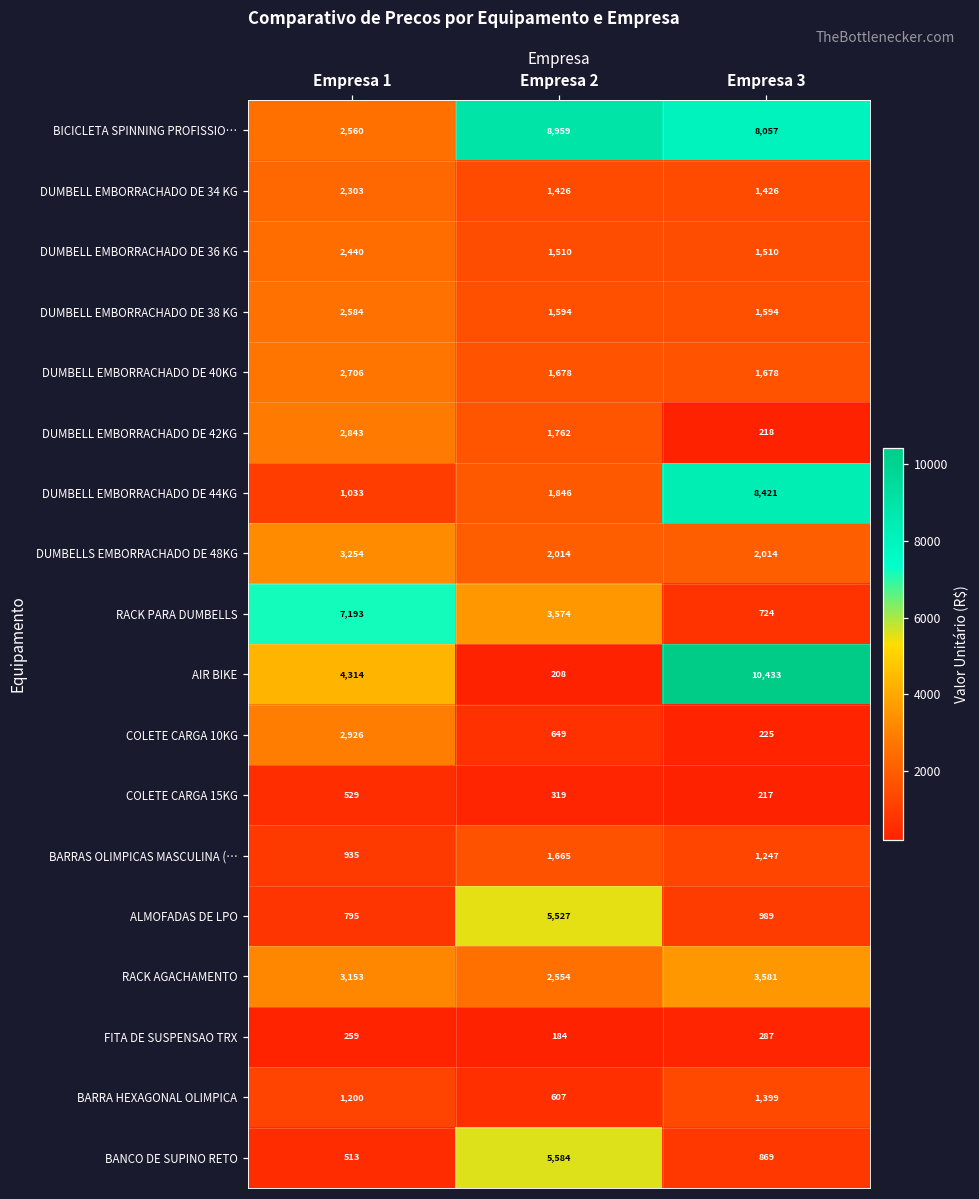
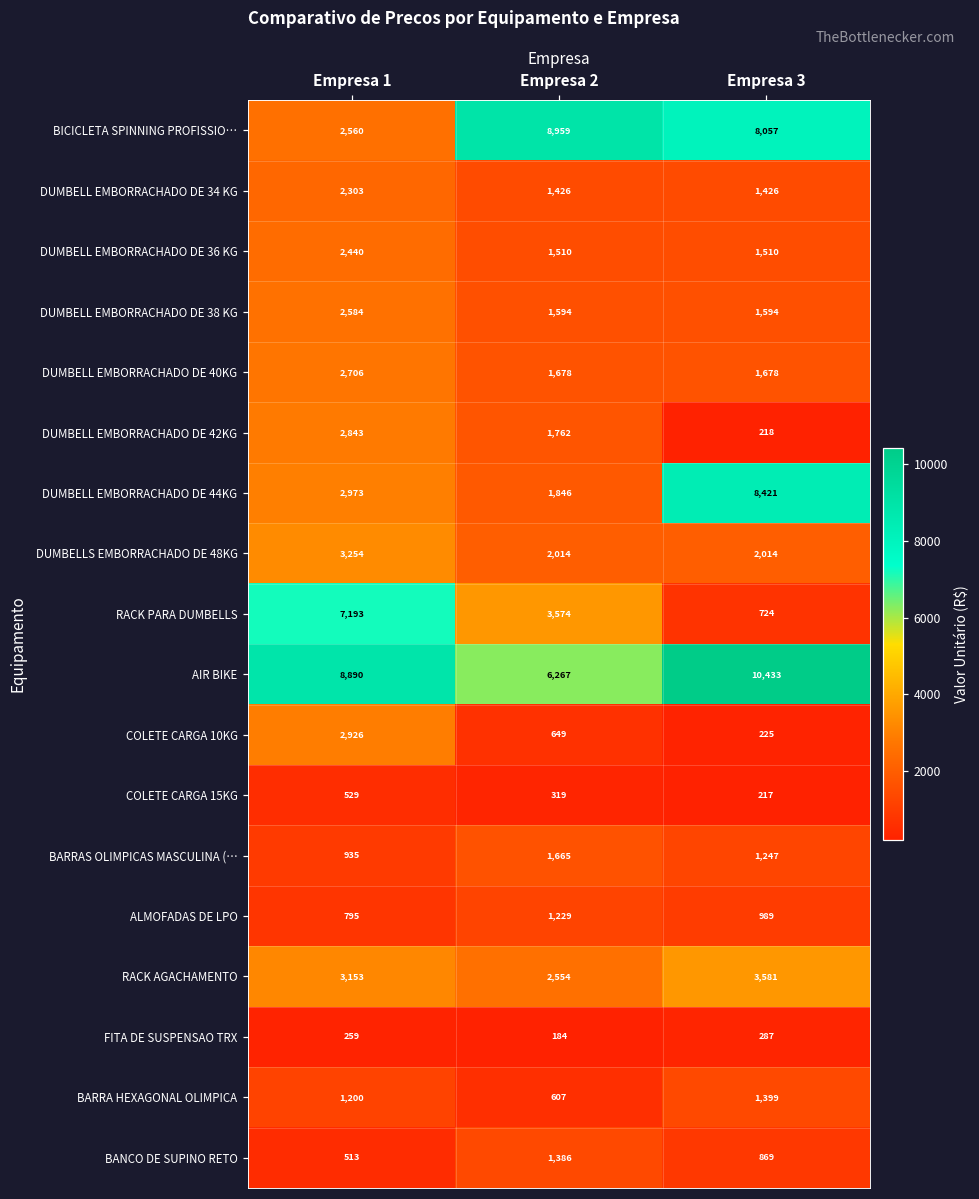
  {
    "BICICLETA SPINNING PROFISSIO…": {
      "Empresa 1": "2,560",
      "Empresa 2": "8,959",
      "Empresa 3": "8,057"
    },
    "DUMBELL EMBORRACHADO DE 34 KG": {
      "Empresa 1": "2,303",
      "Empresa 2": "1,426",
      "Empresa 3": "1,426"
    },
    "DUMBELL EMBORRACHADO DE 36 KG": {
      "Empresa 1": "2,440",
      "Empresa 2": "1,510",
      "Empresa 3": "1,510"
    },
    "DUMBELL EMBORRACHADO DE 38 KG": {
      "Empresa 1": "2,584",
      "Empresa 2": "1,594",
      "Empresa 3": "1,594"
    },
    "DUMBELL EMBORRACHADO DE 40KG": {
      "Empresa 1": "2,706",
      "Empresa 2": "1,678",
      "Empresa 3": "1,678"
    },
    "DUMBELL EMBORRACHADO DE 42KG": {
      "Empresa 1": "2,843",
      "Empresa 2": "1,762",
      "Empresa 3": "218"
    },
    "DUMBELL EMBORRACHADO DE 44KG": {
-     "Empresa 1": "1,033",
+     "Empresa 1": "2,973",
      "Empresa 2": "1,846",
      "Empresa 3": "8,421"
    },
    "DUMBELLS EMBORRACHADO DE 48KG": {
      "Empresa 1": "3,254",
      "Empresa 2": "2,014",
      "Empresa 3": "2,014"
    },
    "RACK PARA DUMBELLS": {
      "Empresa 1": "7,193",
      "Empresa 2": "3,574",
      "Empresa 3": "724"
    },
    "AIR BIKE": {
-     "Empresa 1": "4,314",
-     "Empresa 2": "208",
+     "Empresa 1": "8,890",
+     "Empresa 2": "6,267",
      "Empresa 3": "10,433"
    },
    "COLETE CARGA 10KG": {
      "Empresa 1": "2,926",
      "Empresa 2": "649",
      "Empresa 3": "225"
    },
    "COLETE CARGA 15KG": {
      "Empresa 1": "529",
      "Empresa 2": "319",
      "Empresa 3": "217"
    },
    "BARRAS OLIMPICAS MASCULINA (…": {
      "Empresa 1": "935",
      "Empresa 2": "1,665",
      "Empresa 3": "1,247"
    },
    "ALMOFADAS DE LPO": {
      "Empresa 1": "795",
-     "Empresa 2": "5,527",
+     "Empresa 2": "1,229",
      "Empresa 3": "989"
    },
    "RACK AGACHAMENTO": {
      "Empresa 1": "3,153",
      "Empresa 2": "2,554",
      "Empresa 3": "3,581"
    },
    "FITA DE SUSPENSAO TRX": {
      "Empresa 1": "259",
      "Empresa 2": "184",
      "Empresa 3": "287"
    },
    "BARRA HEXAGONAL OLIMPICA": {
      "Empresa 1": "1,200",
      "Empresa 2": "607",
      "Empresa 3": "1,399"
    },
    "BANCO DE SUPINO RETO": {
      "Empresa 1": "513",
-     "Empresa 2": "5,584",
+     "Empresa 2": "1,386",
      "Empresa 3": "869"
    }
  }
